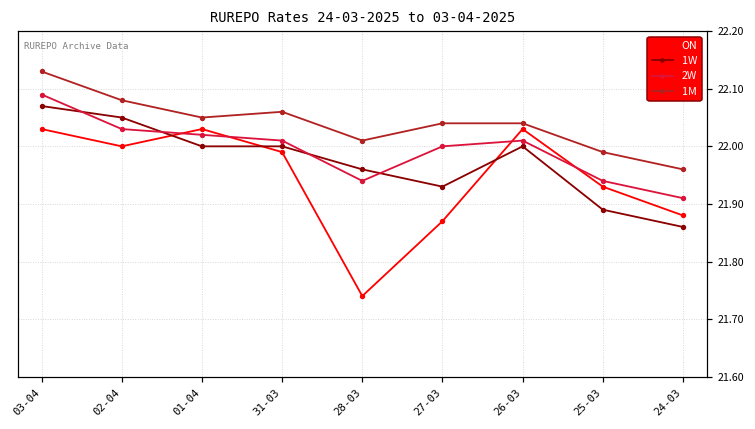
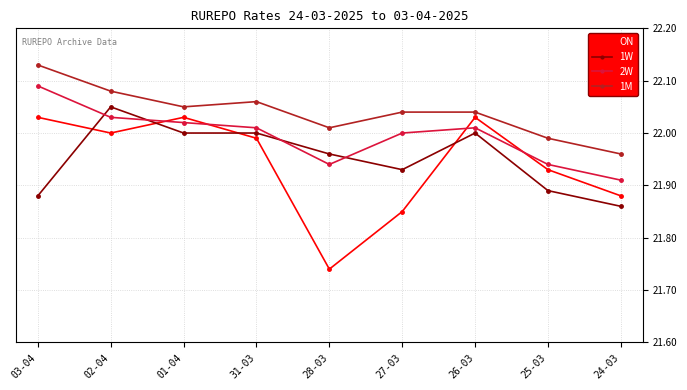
  {
    "ON": {
      "03-04": 22.03,
      "02-04": 22.00,
      "01-04": 22.03,
      "31-03": 21.99,
      "28-03": 21.74,
-     "27-03": 21.87,
+     "27-03": 21.85,
      "26-03": 22.03,
      "25-03": 21.93,
      "24-03": 21.88
    },
    "1W": {
-     "03-04": 22.07,
+     "03-04": 21.88,
      "02-04": 22.05,
      "01-04": 22.00,
      "31-03": 22.00,
      "28-03": 21.96,
      "27-03": 21.93,
      "26-03": 22.00,
      "25-03": 21.89,
      "24-03": 21.86
    }
  }
